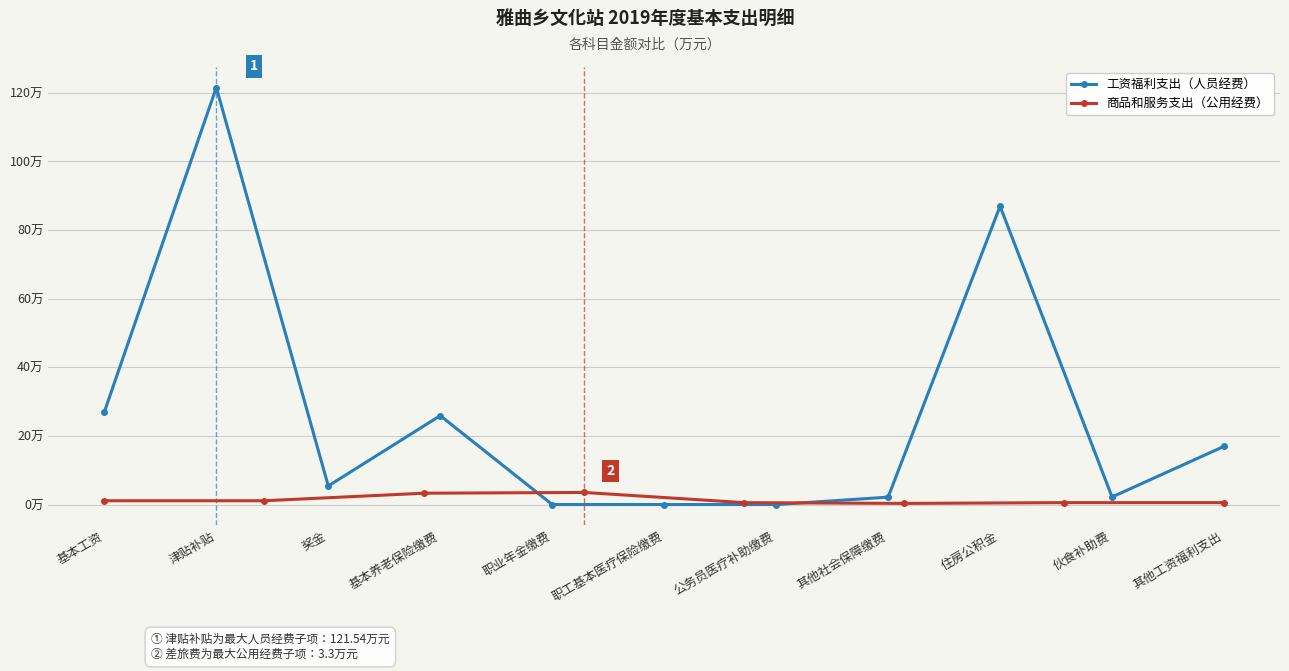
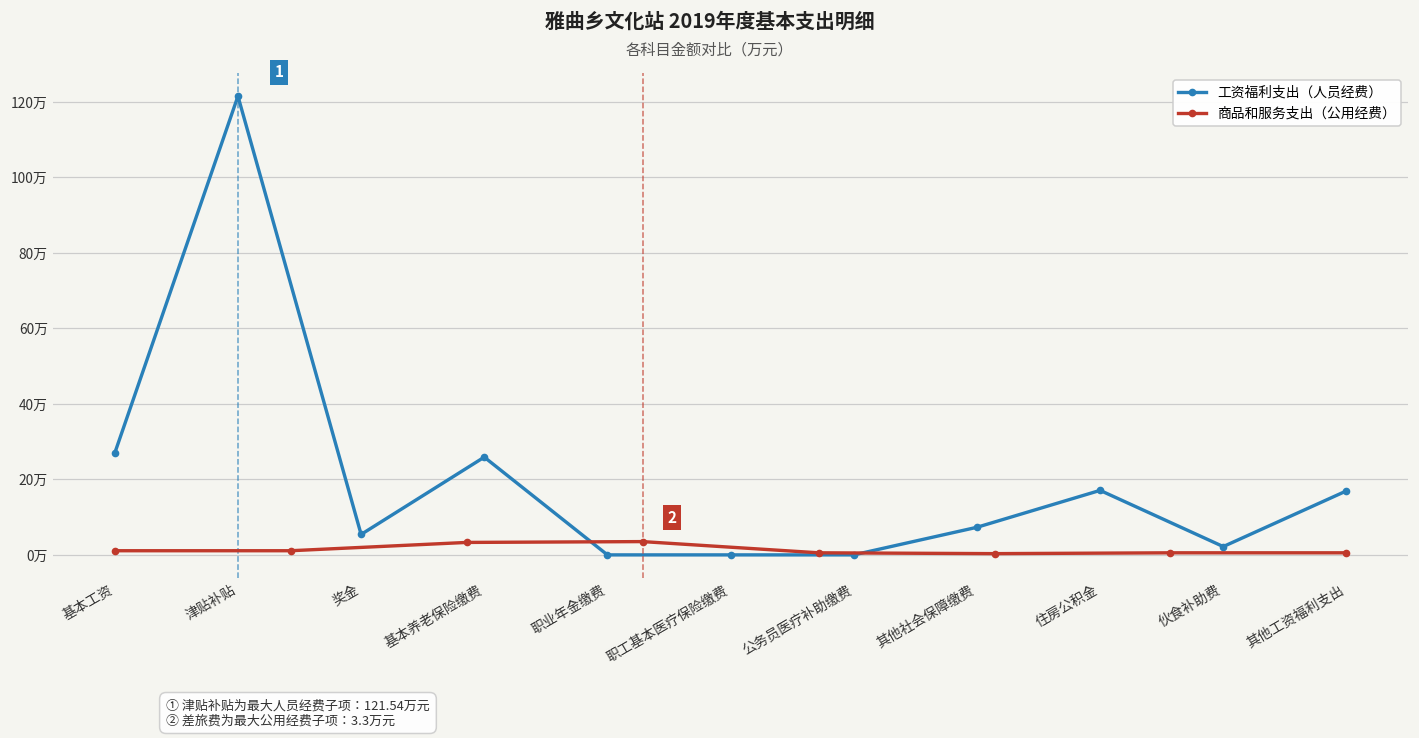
  {
    "工资福利支出（人员经费）": {
      "基本工资": "27万",
      "津贴补贴": "122万",
      "奖金": "5万",
      "基本养老保险缴费": "26万",
      "职业年金缴费": "0万",
      "职工基本医疗保险缴费": "0万",
      "公务员医疗补助缴费": "0万",
-     "其他社会保障缴费": "2万",
-     "住房公积金": "87万",
+     "其他社会保障缴费": "7万",
+     "住房公积金": "17万",
      "伙食补助费": "2万",
      "其他工资福利支出": "17万"
    },
    "商品和服务支出（公用经费）": {
      "基本工资": "1万",
      "其他工资福利支出": "1万"
    }
  }
